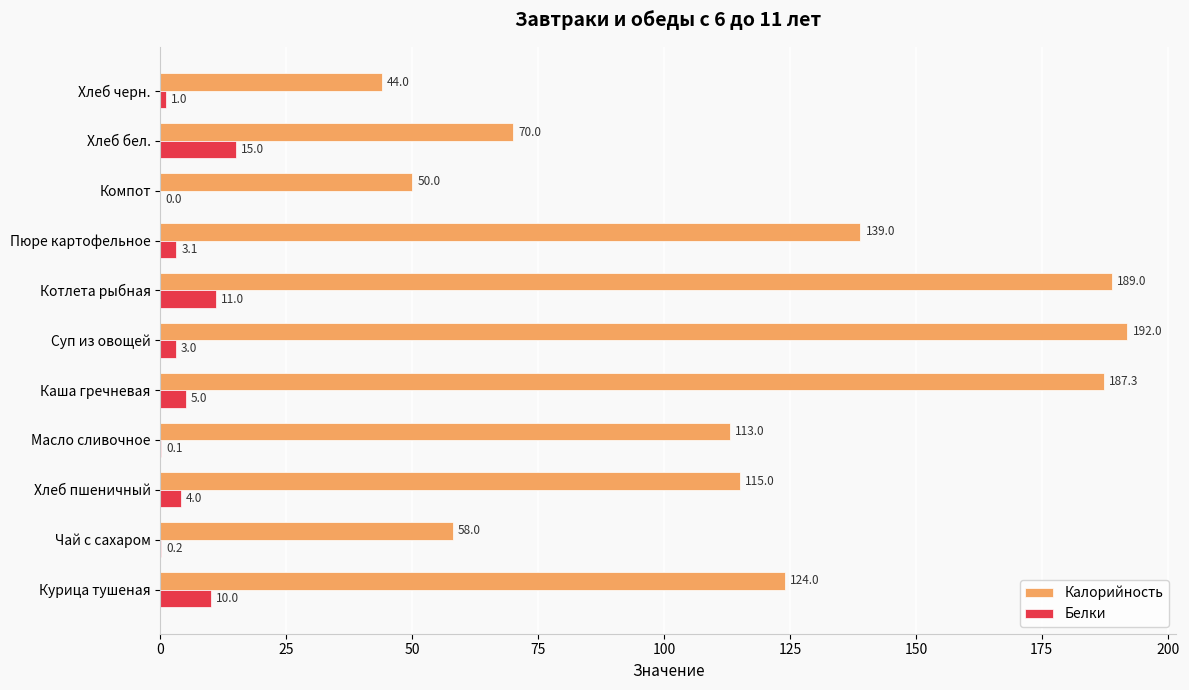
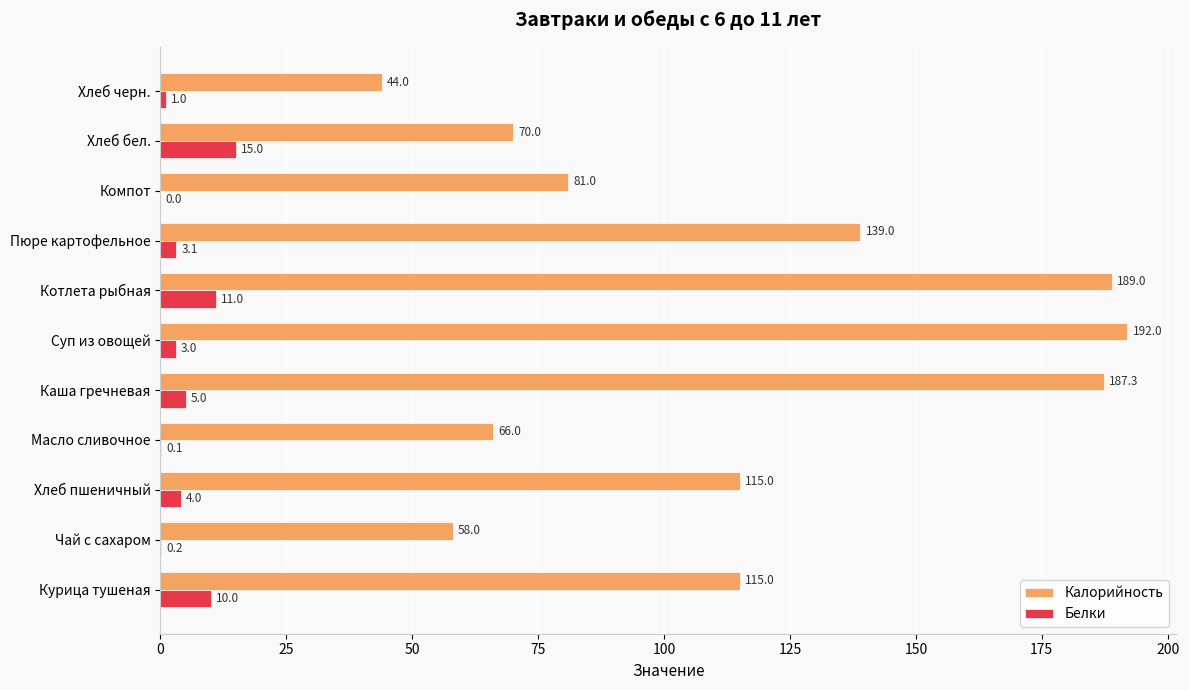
  {
    "Калорийность": {
      "Хлеб черн.": 44.0,
      "Хлеб бел.": 70.0,
-     "Компот": 50.0,
+     "Компот": 81.0,
      "Пюре картофельное": 139.0,
      "Котлета рыбная": 189.0,
      "Суп из овощей": 192.0,
      "Каша гречневая": 187.3,
-     "Масло сливочное": 113.0,
+     "Масло сливочное": 66.0,
      "Хлеб пшеничный": 115.0,
      "Чай с сахаром": 58.0,
-     "Курица тушеная": 124.0
+     "Курица тушеная": 115.0
    },
    "Белки": {
      "Хлеб черн.": 1.0,
      "Хлеб бел.": 15.0,
      "Компот": 0.0,
      "Пюре картофельное": 3.1,
      "Котлета рыбная": 11.0,
      "Суп из овощей": 3.0,
      "Каша гречневая": 5.0,
      "Масло сливочное": 0.1,
      "Хлеб пшеничный": 4.0,
      "Чай с сахаром": 0.2,
      "Курица тушеная": 10.0
    }
  }
